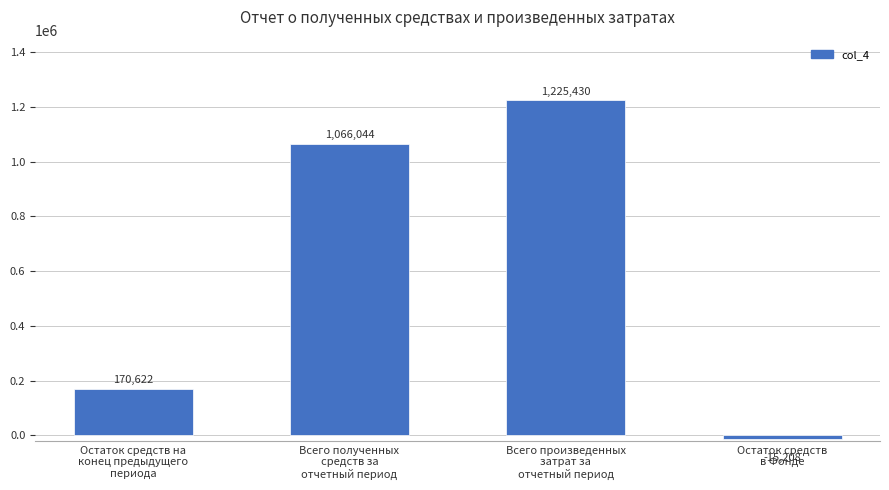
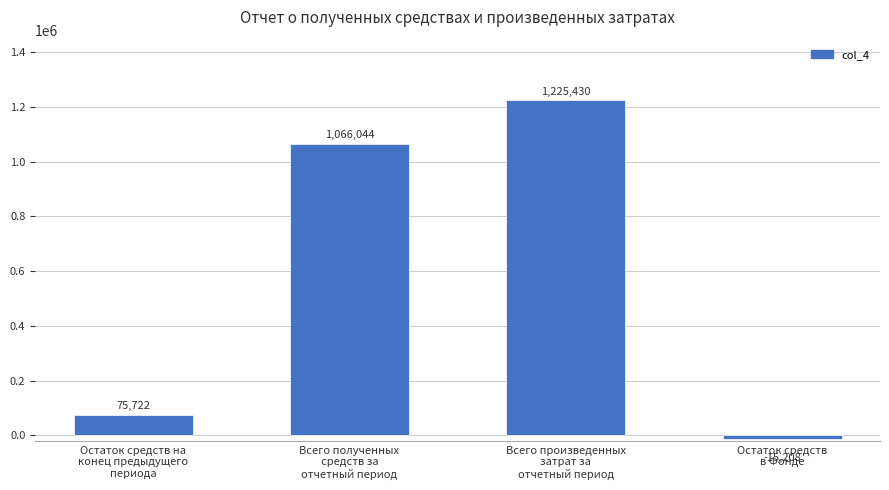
  {
-   "Остаток средств на конец предыдущего периода": "170,622",
+   "Остаток средств на конец предыдущего периода": "75,722",
    "Всего полученных средств за отчетный период": "1,066,044",
    "Всего произведенных затрат за отчетный период": "1,225,430",
    "Остаток средств в Фонде": "-15,208"
  }
